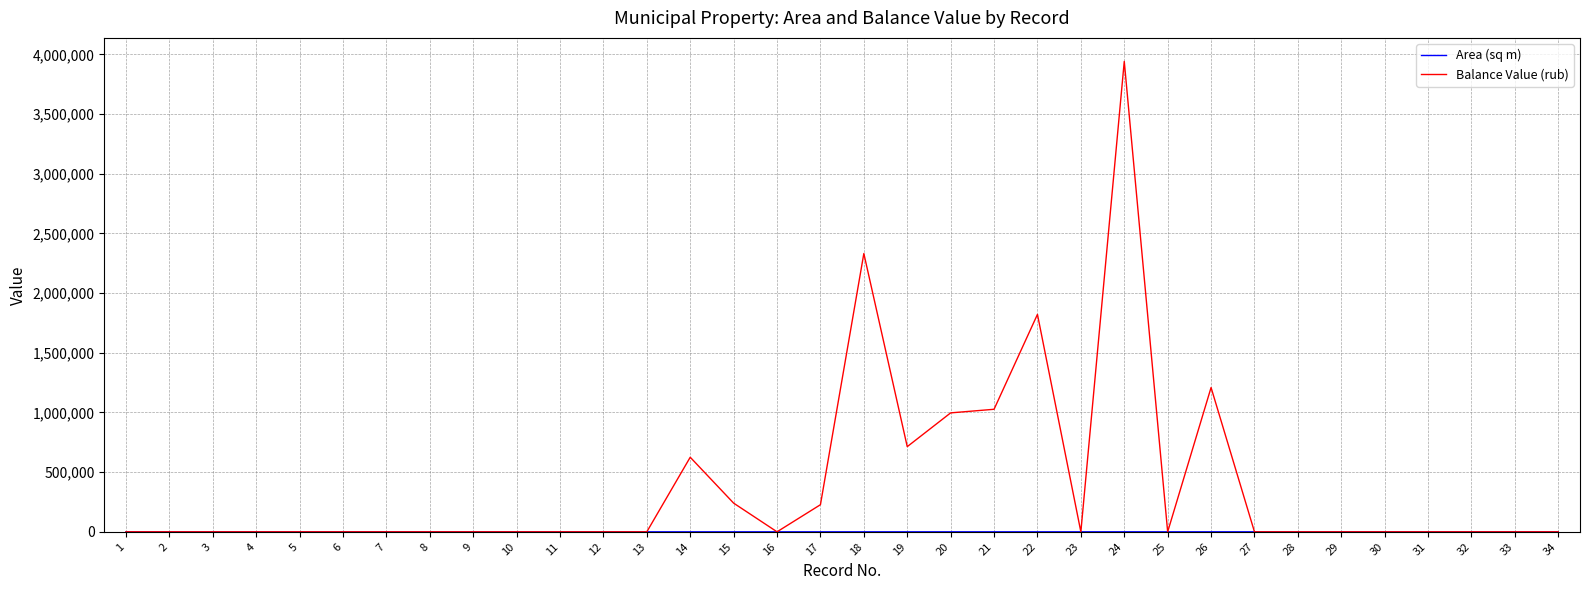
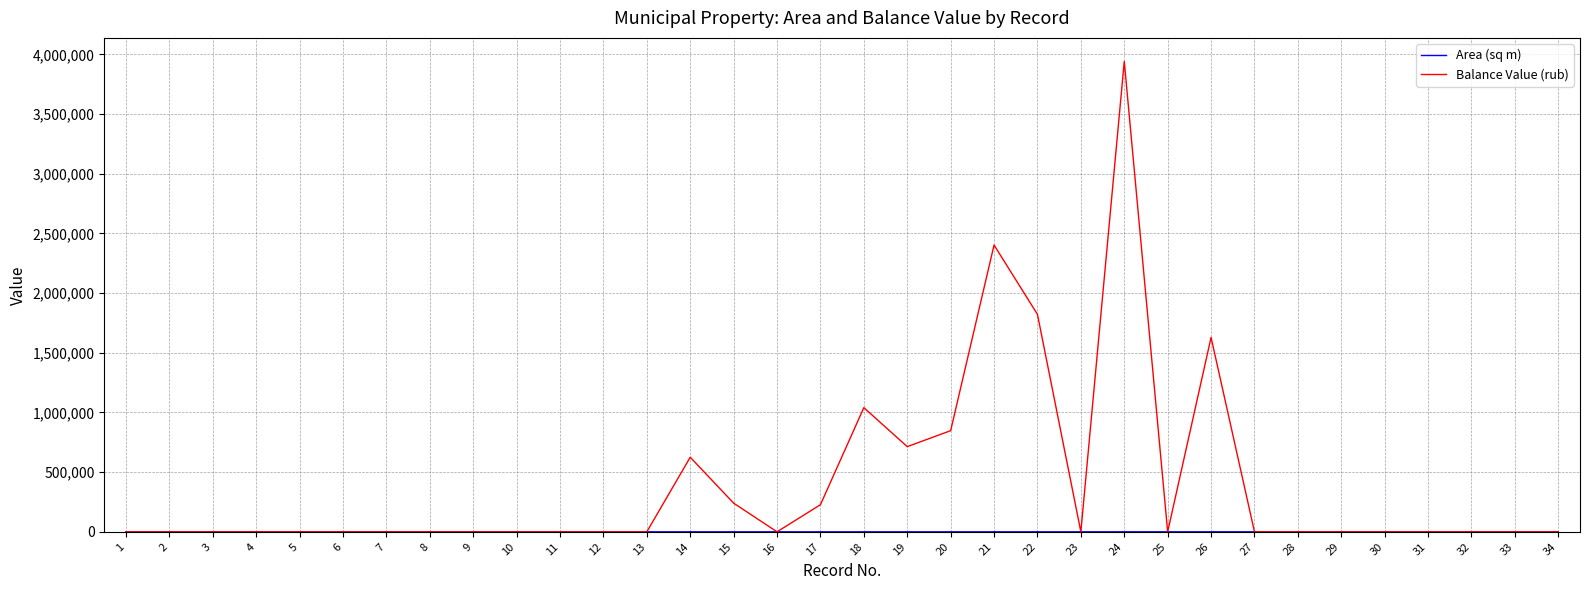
  {
    "Area (sq m)": {
      "14": "0",
      "15": "0",
      "17": "0",
      "18": "0",
      "19": "0",
      "20": "0",
      "21": "0",
      "22": "0",
      "24": "0",
      "26": "0"
    },
    "Balance Value (rub)": {
      "14": "620,000",
      "15": "240,000",
      "17": "230,000",
-     "18": "2,330,000",
+     "18": "1,040,000",
      "19": "710,000",
-     "20": "1,000,000",
-     "21": "1,030,000",
+     "20": "850,000",
+     "21": "2,400,000",
      "22": "1,820,000",
      "24": "3,940,000",
-     "26": "1,210,000"
+     "26": "1,630,000"
    }
  }
